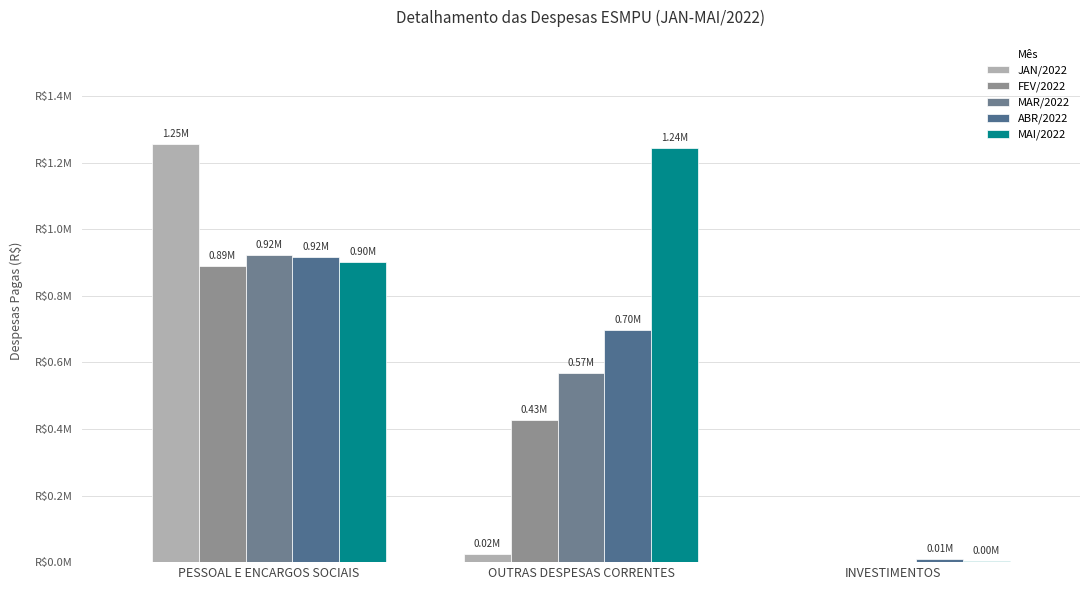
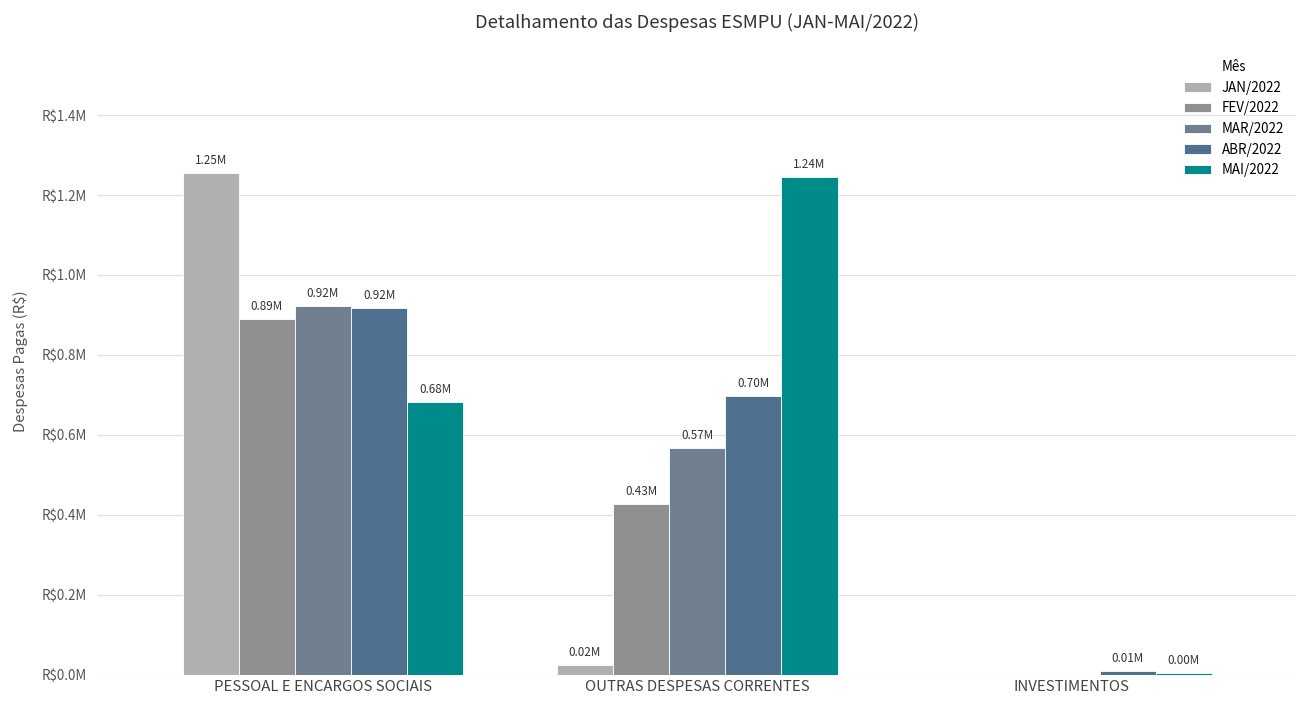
  {
    "MAI/2022": {
-     "PESSOAL E ENCARGOS SOCIAIS": "0.90M",
+     "PESSOAL E ENCARGOS SOCIAIS": "0.68M",
      "OUTRAS DESPESAS CORRENTES": "1.24M"
    }
  }
